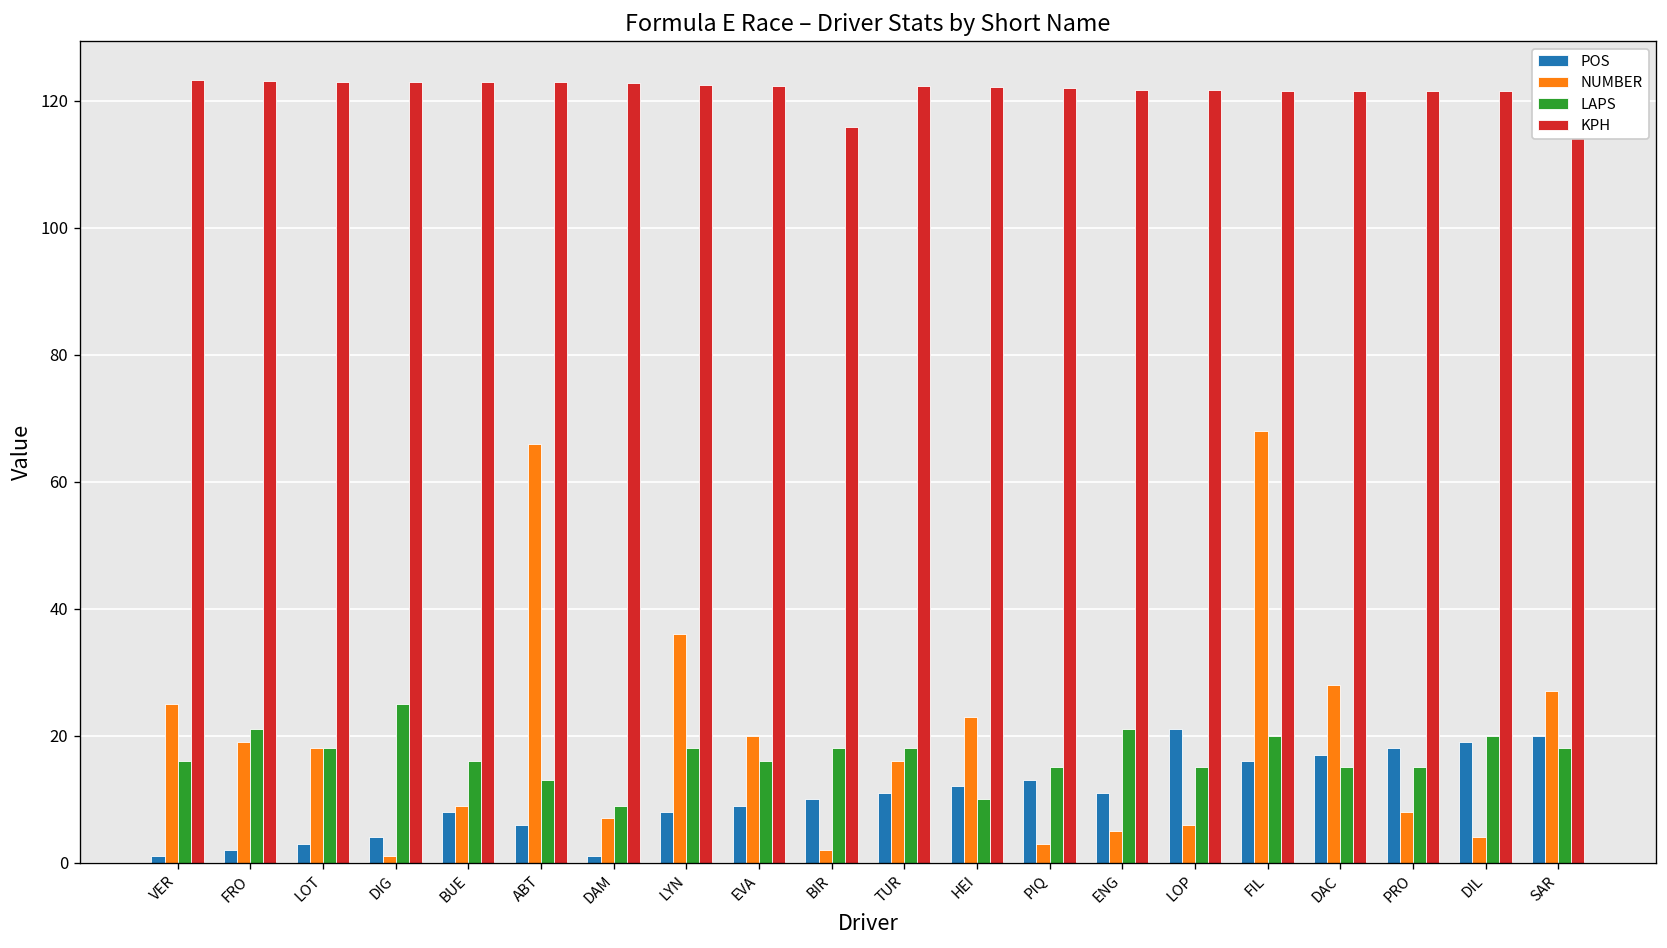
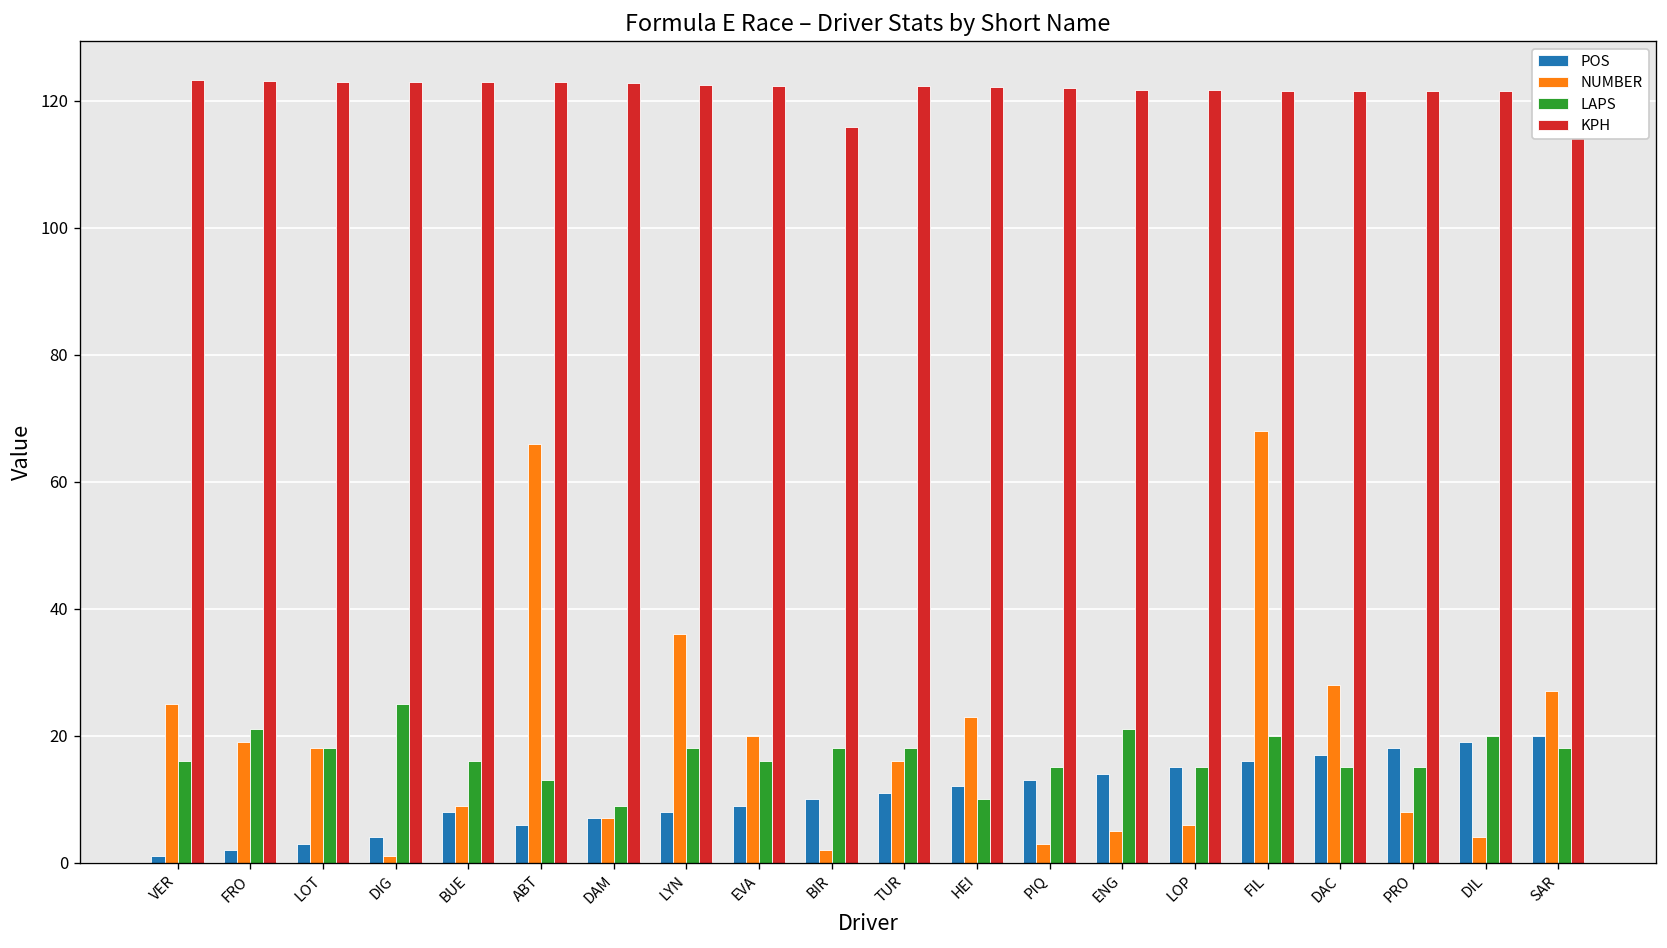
  {
    "POS": {
      "VER": 1,
      "FRO": 2,
      "LOT": 3,
      "DIG": 4,
      "BUE": 8,
      "ABT": 6,
-     "DAM": 1,
+     "DAM": 7,
      "LYN": 8,
      "EVA": 9,
      "BIR": 10,
      "TUR": 11,
      "HEI": 12,
      "PIQ": 13,
-     "ENG": 11,
-     "LOP": 21,
+     "ENG": 14,
+     "LOP": 15,
      "FIL": 16,
      "DAC": 17,
      "PRO": 18,
      "DIL": 19,
      "SAR": 20
    },
    "NUMBER": {
      "VER": 25,
      "FRO": 19,
      "LOT": 18,
      "DIG": 1,
      "BUE": 9,
      "ABT": 66,
      "DAM": 7,
      "LYN": 36,
      "EVA": 20,
      "BIR": 2,
      "TUR": 16,
      "HEI": 23,
      "PIQ": 3,
      "ENG": 5,
      "LOP": 6,
      "FIL": 68,
      "DAC": 28,
      "PRO": 8,
      "DIL": 4,
      "SAR": 27
    },
    "LAPS": {
      "VER": 16,
      "FRO": 21,
      "LOT": 18,
      "DIG": 25,
      "BUE": 16,
      "ABT": 13,
      "DAM": 9,
      "LYN": 18,
      "EVA": 16,
      "BIR": 18,
      "TUR": 18,
      "HEI": 10,
      "PIQ": 15,
      "ENG": 21,
      "LOP": 15,
      "FIL": 20,
      "DAC": 15,
      "PRO": 15,
      "DIL": 20,
      "SAR": 18
    },
    "KPH": {
      "VER": 123,
      "FRO": 123,
      "LOT": 123,
      "DIG": 123,
      "BUE": 123,
      "ABT": 123,
      "DAM": 123,
      "LYN": 123,
      "EVA": 122,
      "BIR": 116,
      "TUR": 122,
      "HEI": 122,
      "PIQ": 122,
      "ENG": 122,
      "LOP": 122,
      "FIL": 122,
      "DAC": 122,
      "PRO": 122,
      "DIL": 122
    }
  }
